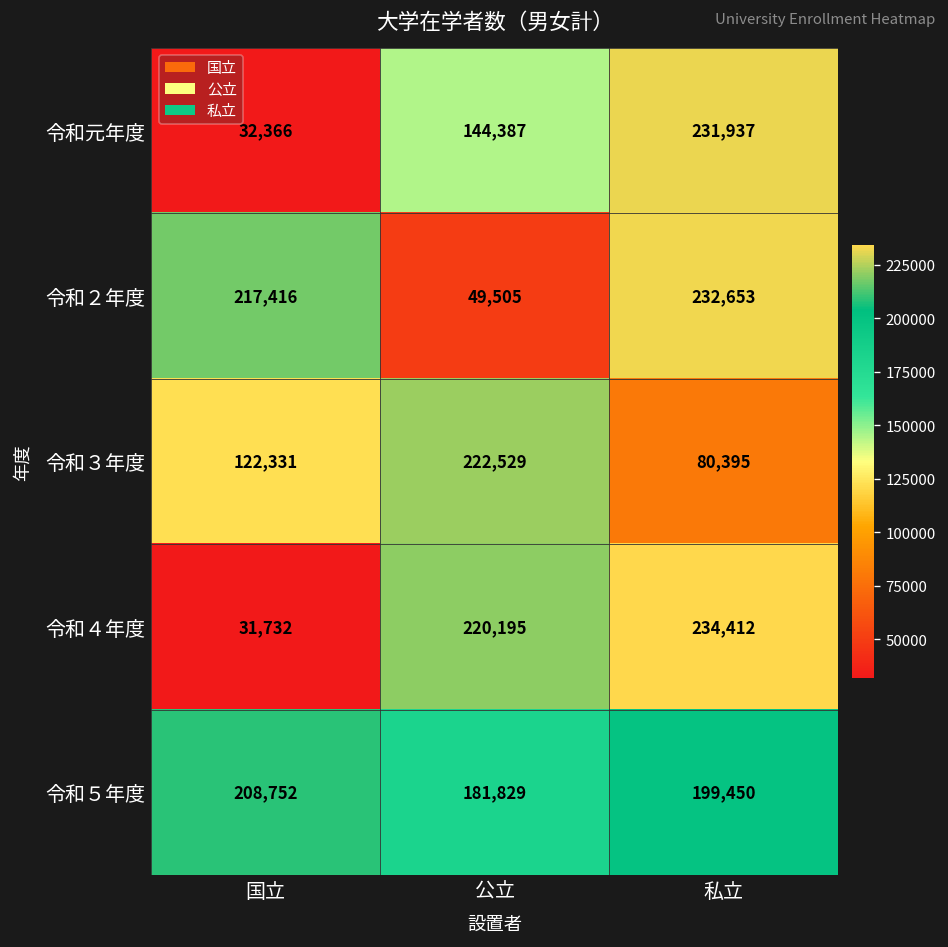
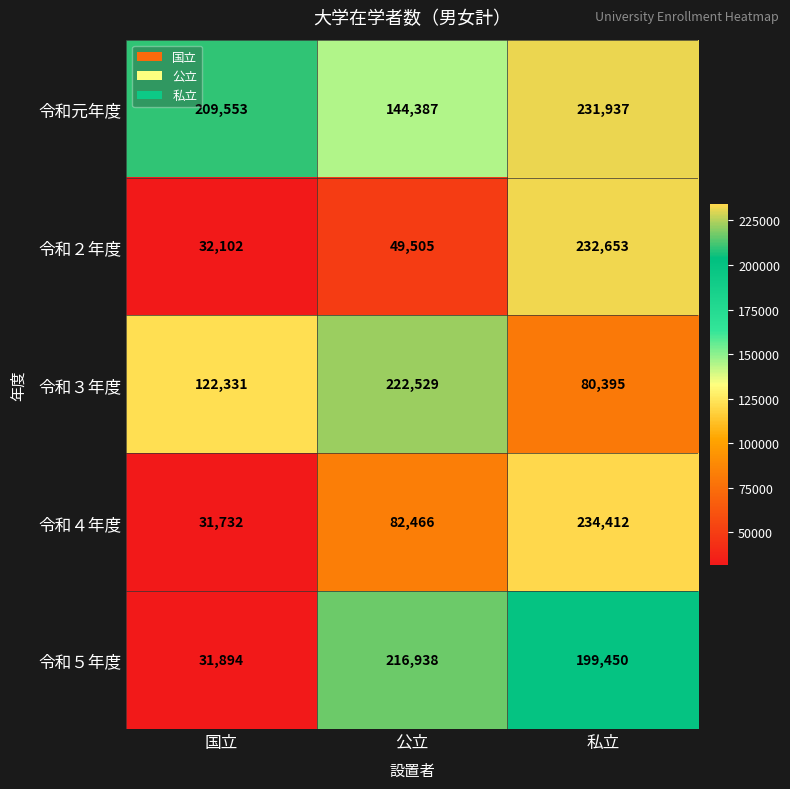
  {
    "令和元年度": {
-     "国立": "32,366",
+     "国立": "209,553",
      "公立": "144,387",
      "私立": "231,937"
    },
    "令和２年度": {
-     "国立": "217,416",
+     "国立": "32,102",
      "公立": "49,505",
      "私立": "232,653"
    },
    "令和３年度": {
      "国立": "122,331",
      "公立": "222,529",
      "私立": "80,395"
    },
    "令和４年度": {
      "国立": "31,732",
-     "公立": "220,195",
+     "公立": "82,466",
      "私立": "234,412"
    },
    "令和５年度": {
-     "国立": "208,752",
-     "公立": "181,829",
+     "国立": "31,894",
+     "公立": "216,938",
      "私立": "199,450"
    }
  }
